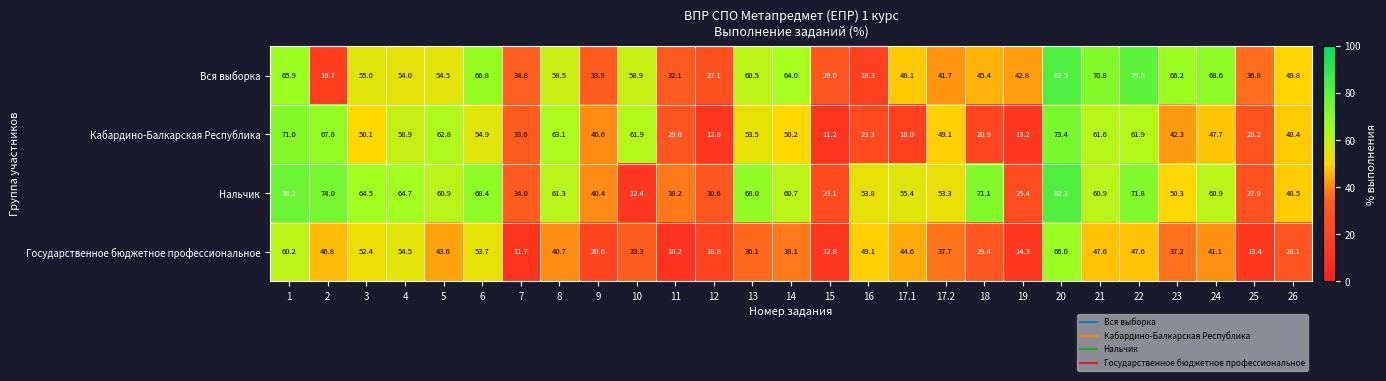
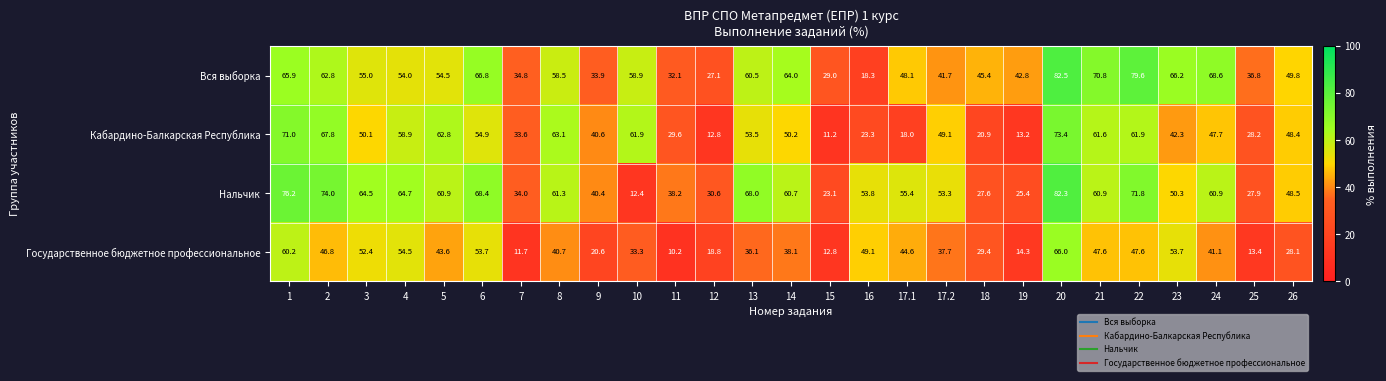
  {
    "Вся выборка": {
      "1": 65.9,
-     "2": 16.7,
+     "2": 62.8,
      "3": 55.0,
      "4": 54.0,
      "5": 54.5,
      "6": 66.8,
      "7": 34.8,
      "8": 58.5,
      "9": 33.9,
      "10": 58.9,
      "11": 32.1,
      "12": 27.1,
      "13": 60.5,
      "14": 64.0,
      "15": 29.0,
      "16": 18.3,
      "17.1": 48.1,
      "17.2": 41.7,
      "18": 45.4,
      "19": 42.8,
      "20": 82.5,
      "21": 70.8,
      "22": 79.6,
      "23": 66.2,
      "24": 68.6,
      "25": 36.8,
      "26": 49.8
    },
    "Кабардино-Балкарская Республика": {
      "1": 71.0,
      "2": 67.8,
      "3": 50.1,
      "4": 58.9,
      "5": 62.8,
      "6": 54.9,
      "7": 33.6,
      "8": 63.1,
      "9": 40.6,
      "10": 61.9,
      "11": 29.6,
      "12": 12.8,
      "13": 53.5,
      "14": 50.2,
      "15": 11.2,
      "16": 23.3,
      "17.1": 18.0,
      "17.2": 49.1,
      "18": 20.9,
      "19": 13.2,
      "20": 73.4,
      "21": 61.6,
      "22": 61.9,
      "23": 42.3,
      "24": 47.7,
      "25": 28.2,
      "26": 48.4
    },
    "Нальчик": {
      "1": 76.2,
      "2": 74.0,
      "3": 64.5,
      "4": 64.7,
      "5": 60.9,
      "6": 68.4,
      "7": 34.0,
      "8": 61.3,
      "9": 40.4,
      "10": 12.4,
      "11": 38.2,
      "12": 30.6,
      "13": 68.0,
      "14": 60.7,
      "15": 23.1,
      "16": 53.8,
      "17.1": 55.4,
      "17.2": 53.3,
-     "18": 71.1,
+     "18": 27.6,
      "19": 25.4,
      "20": 82.3,
      "21": 60.9,
      "22": 71.8,
      "23": 50.3,
      "24": 60.9,
      "25": 27.9,
      "26": 48.5
    },
    "Государственное бюджетное профессиональное": {
      "1": 60.2,
      "2": 46.8,
      "3": 52.4,
      "4": 54.5,
      "5": 43.6,
      "6": 53.7,
      "7": 11.7,
      "8": 40.7,
      "9": 20.6,
      "10": 33.3,
      "11": 10.2,
      "12": 18.8,
      "13": 36.1,
      "14": 38.1,
      "15": 12.8,
      "16": 49.1,
      "17.1": 44.6,
      "17.2": 37.7,
      "18": 29.4,
      "19": 14.3,
      "20": 66.0,
      "21": 47.6,
      "22": 47.6,
-     "23": 37.2,
+     "23": 53.7,
      "24": 41.1,
      "25": 13.4,
      "26": 28.1
    }
  }
